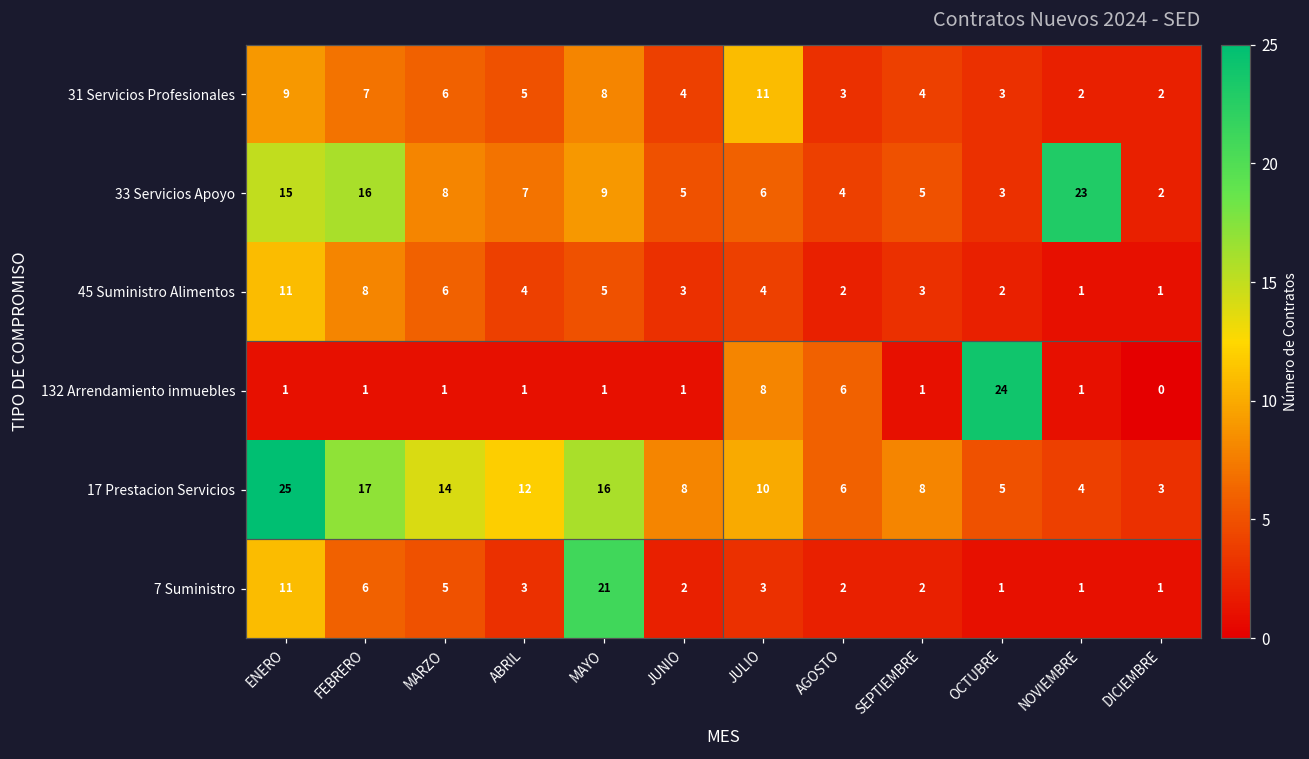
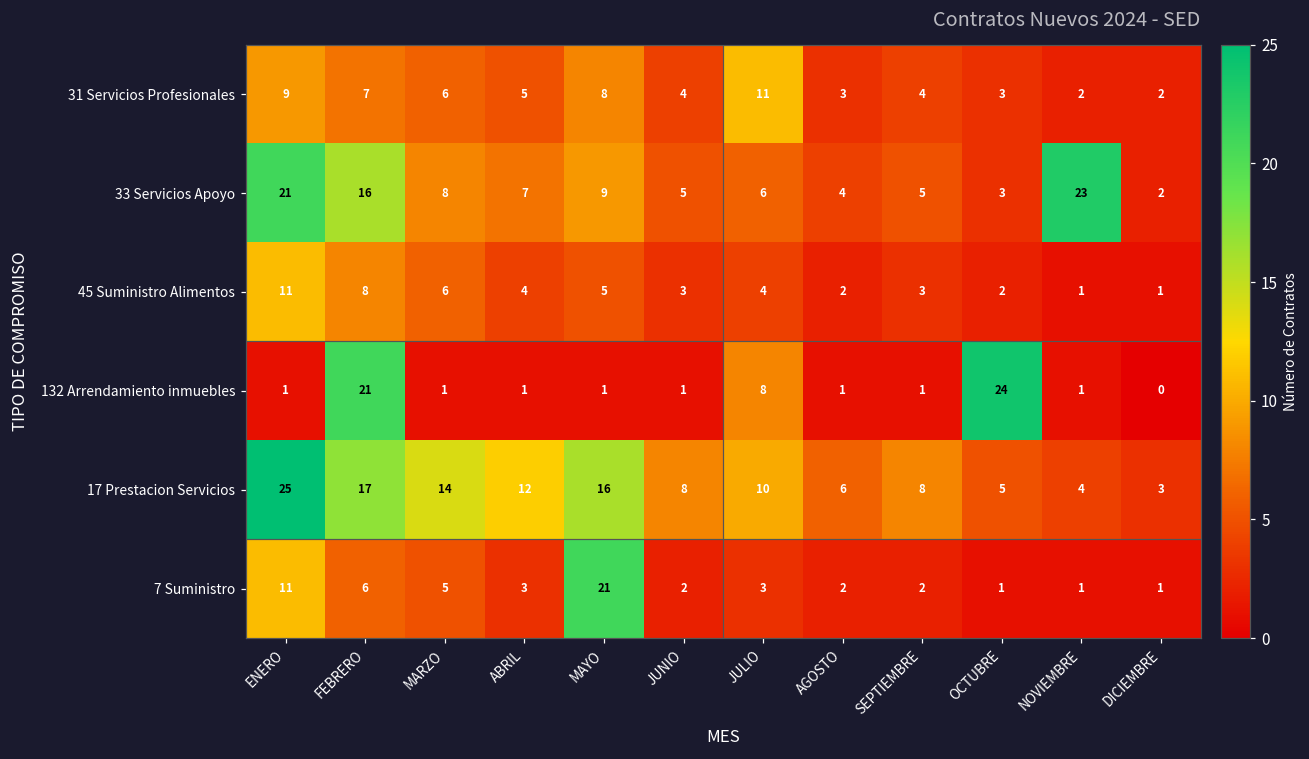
  {
    "31 Servicios Profesionales": {
      "ENERO": 9,
      "FEBRERO": 7,
      "MARZO": 6,
      "ABRIL": 5,
      "MAYO": 8,
      "JUNIO": 4,
      "JULIO": 11,
      "AGOSTO": 3,
      "SEPTIEMBRE": 4,
      "OCTUBRE": 3,
      "NOVIEMBRE": 2,
      "DICIEMBRE": 2
    },
    "33 Servicios Apoyo": {
-     "ENERO": 15,
+     "ENERO": 21,
      "FEBRERO": 16,
      "MARZO": 8,
      "ABRIL": 7,
      "MAYO": 9,
      "JUNIO": 5,
      "JULIO": 6,
      "AGOSTO": 4,
      "SEPTIEMBRE": 5,
      "OCTUBRE": 3,
      "NOVIEMBRE": 23,
      "DICIEMBRE": 2
    },
    "45 Suministro Alimentos": {
      "ENERO": 11,
      "FEBRERO": 8,
      "MARZO": 6,
      "ABRIL": 4,
      "MAYO": 5,
      "JUNIO": 3,
      "JULIO": 4,
      "AGOSTO": 2,
      "SEPTIEMBRE": 3,
      "OCTUBRE": 2,
      "NOVIEMBRE": 1,
      "DICIEMBRE": 1
    },
    "132 Arrendamiento inmuebles": {
      "ENERO": 1,
-     "FEBRERO": 1,
+     "FEBRERO": 21,
      "MARZO": 1,
      "ABRIL": 1,
      "MAYO": 1,
      "JUNIO": 1,
      "JULIO": 8,
-     "AGOSTO": 6,
+     "AGOSTO": 1,
      "SEPTIEMBRE": 1,
      "OCTUBRE": 24,
      "NOVIEMBRE": 1,
      "DICIEMBRE": 0
    },
    "17 Prestacion Servicios": {
      "ENERO": 25,
      "FEBRERO": 17,
      "MARZO": 14,
      "ABRIL": 12,
      "MAYO": 16,
      "JUNIO": 8,
      "JULIO": 10,
      "AGOSTO": 6,
      "SEPTIEMBRE": 8,
      "OCTUBRE": 5,
      "NOVIEMBRE": 4,
      "DICIEMBRE": 3
    },
    "7 Suministro": {
      "ENERO": 11,
      "FEBRERO": 6,
      "MARZO": 5,
      "ABRIL": 3,
      "MAYO": 21,
      "JUNIO": 2,
      "JULIO": 3,
      "AGOSTO": 2,
      "SEPTIEMBRE": 2,
      "OCTUBRE": 1,
      "NOVIEMBRE": 1,
      "DICIEMBRE": 1
    }
  }
